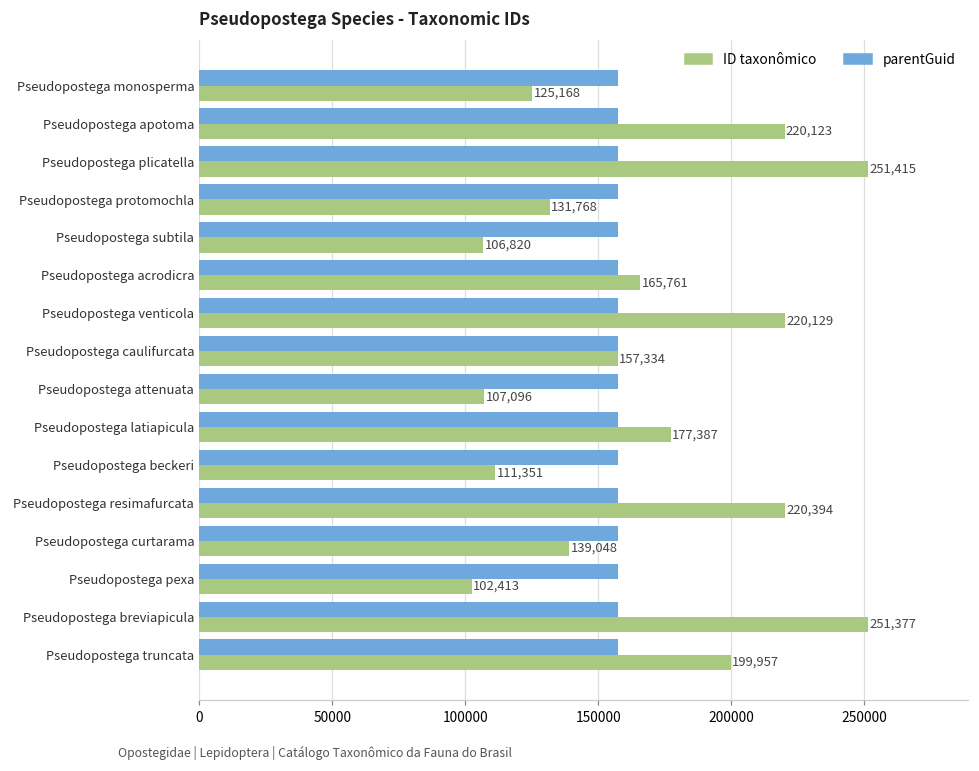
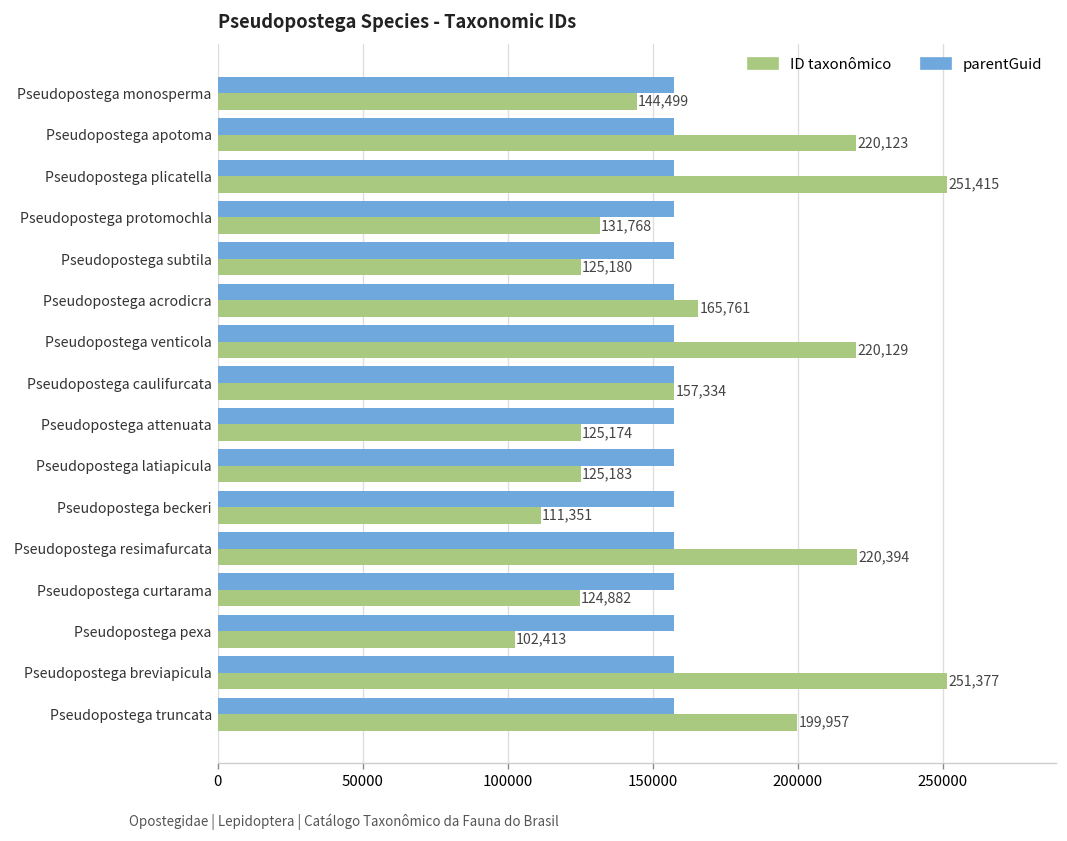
  {
    "ID taxonômico": {
-     "Pseudopostega monosperma": "125,168",
+     "Pseudopostega monosperma": "144,499",
      "Pseudopostega apotoma": "220,123",
      "Pseudopostega plicatella": "251,415",
      "Pseudopostega protomochla": "131,768",
-     "Pseudopostega subtila": "106,820",
+     "Pseudopostega subtila": "125,180",
      "Pseudopostega acrodicra": "165,761",
      "Pseudopostega venticola": "220,129",
      "Pseudopostega caulifurcata": "157,334",
-     "Pseudopostega attenuata": "107,096",
-     "Pseudopostega latiapicula": "177,387",
+     "Pseudopostega attenuata": "125,174",
+     "Pseudopostega latiapicula": "125,183",
      "Pseudopostega beckeri": "111,351",
      "Pseudopostega resimafurcata": "220,394",
-     "Pseudopostega curtarama": "139,048",
+     "Pseudopostega curtarama": "124,882",
      "Pseudopostega pexa": "102,413",
      "Pseudopostega breviapicula": "251,377",
      "Pseudopostega truncata": "199,957"
    },
    "parentGuid": {
      "Pseudopostega monosperma": "157000",
      "Pseudopostega apotoma": "157000",
      "Pseudopostega plicatella": "157000",
      "Pseudopostega protomochla": "157000",
      "Pseudopostega subtila": "157000",
      "Pseudopostega acrodicra": "157000",
      "Pseudopostega venticola": "157000",
      "Pseudopostega caulifurcata": "157000",
      "Pseudopostega attenuata": "157000",
      "Pseudopostega latiapicula": "157000",
      "Pseudopostega beckeri": "157000",
      "Pseudopostega resimafurcata": "157000",
      "Pseudopostega curtarama": "157000",
      "Pseudopostega pexa": "157000",
      "Pseudopostega breviapicula": "157000",
      "Pseudopostega truncata": "157000"
    }
  }
